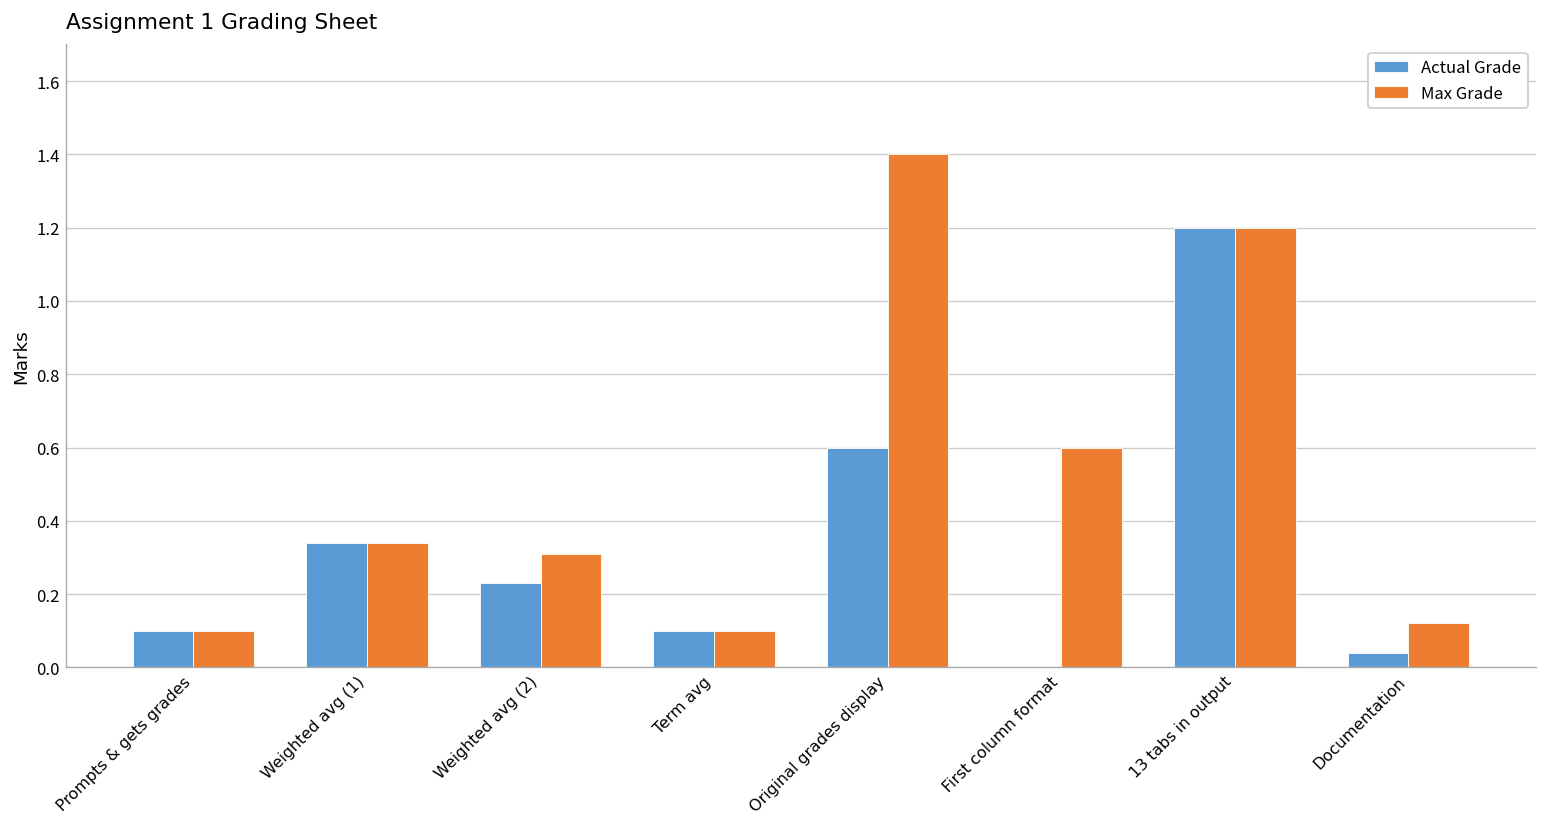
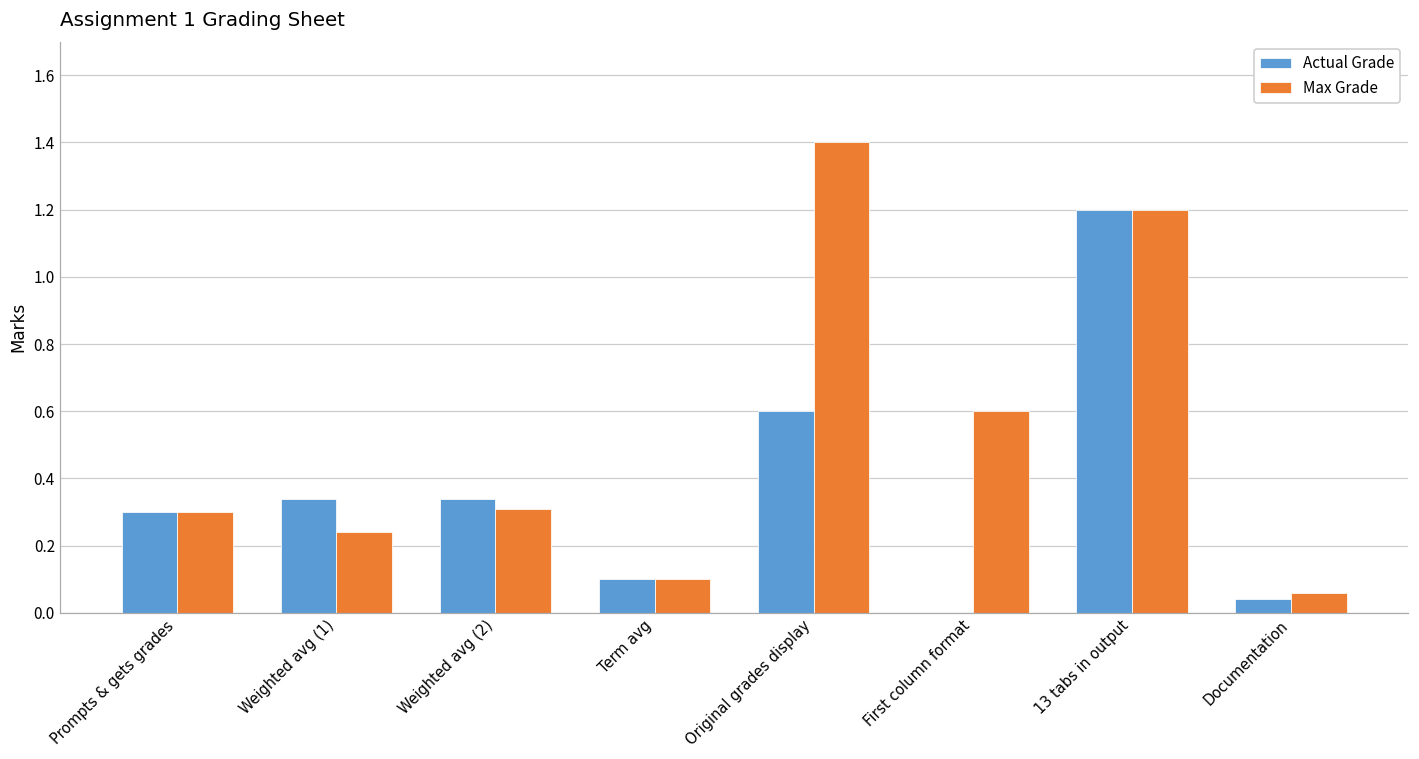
  {
    "Actual Grade": {
-     "Prompts & gets grades": 0.1,
+     "Prompts & gets grades": 0.3,
      "Weighted avg (1)": 0.34,
-     "Weighted avg (2)": 0.23,
+     "Weighted avg (2)": 0.34,
      "Term avg": 0.10,
      "Original grades display": 0.60,
      "First column format": 0.00,
      "13 tabs in output": 1.20,
      "Documentation": 0.04
    },
    "Max Grade": {
-     "Prompts & gets grades": 0.1,
-     "Weighted avg (1)": 0.34,
+     "Prompts & gets grades": 0.3,
+     "Weighted avg (1)": 0.24,
      "Weighted avg (2)": 0.31,
      "Term avg": 0.10,
      "Original grades display": 1.40,
      "First column format": 0.60,
      "13 tabs in output": 1.20,
-     "Documentation": 0.12
+     "Documentation": 0.06
    }
  }
